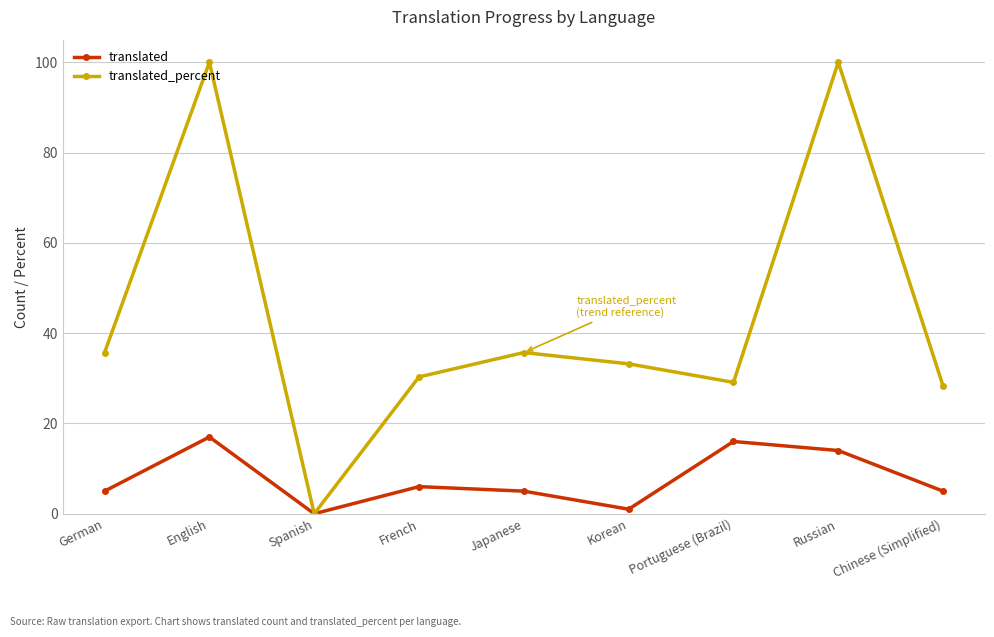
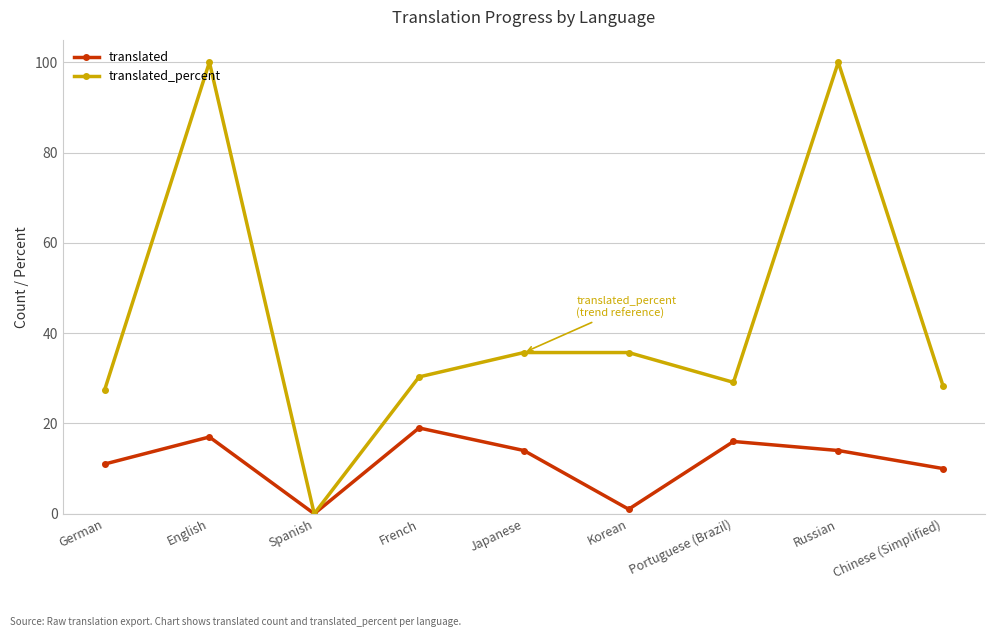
  {
    "translated": {
-     "German": 5,
+     "German": 11,
      "English": 17,
-     "French": 6,
-     "Japanese": 5,
+     "French": 19,
+     "Japanese": 14,
      "Korean": 1,
      "Portuguese (Brazil)": 16,
      "Russian": 14,
-     "Chinese (Simplified)": 5
+     "Chinese (Simplified)": 10
    },
    "translated_percent": {
-     "German": 36,
+     "German": 27,
      "English": 100,
      "French": 30,
      "Japanese": 36,
-     "Korean": 33,
+     "Korean": 36,
      "Portuguese (Brazil)": 29,
      "Russian": 100,
      "Chinese (Simplified)": 28
    }
  }
